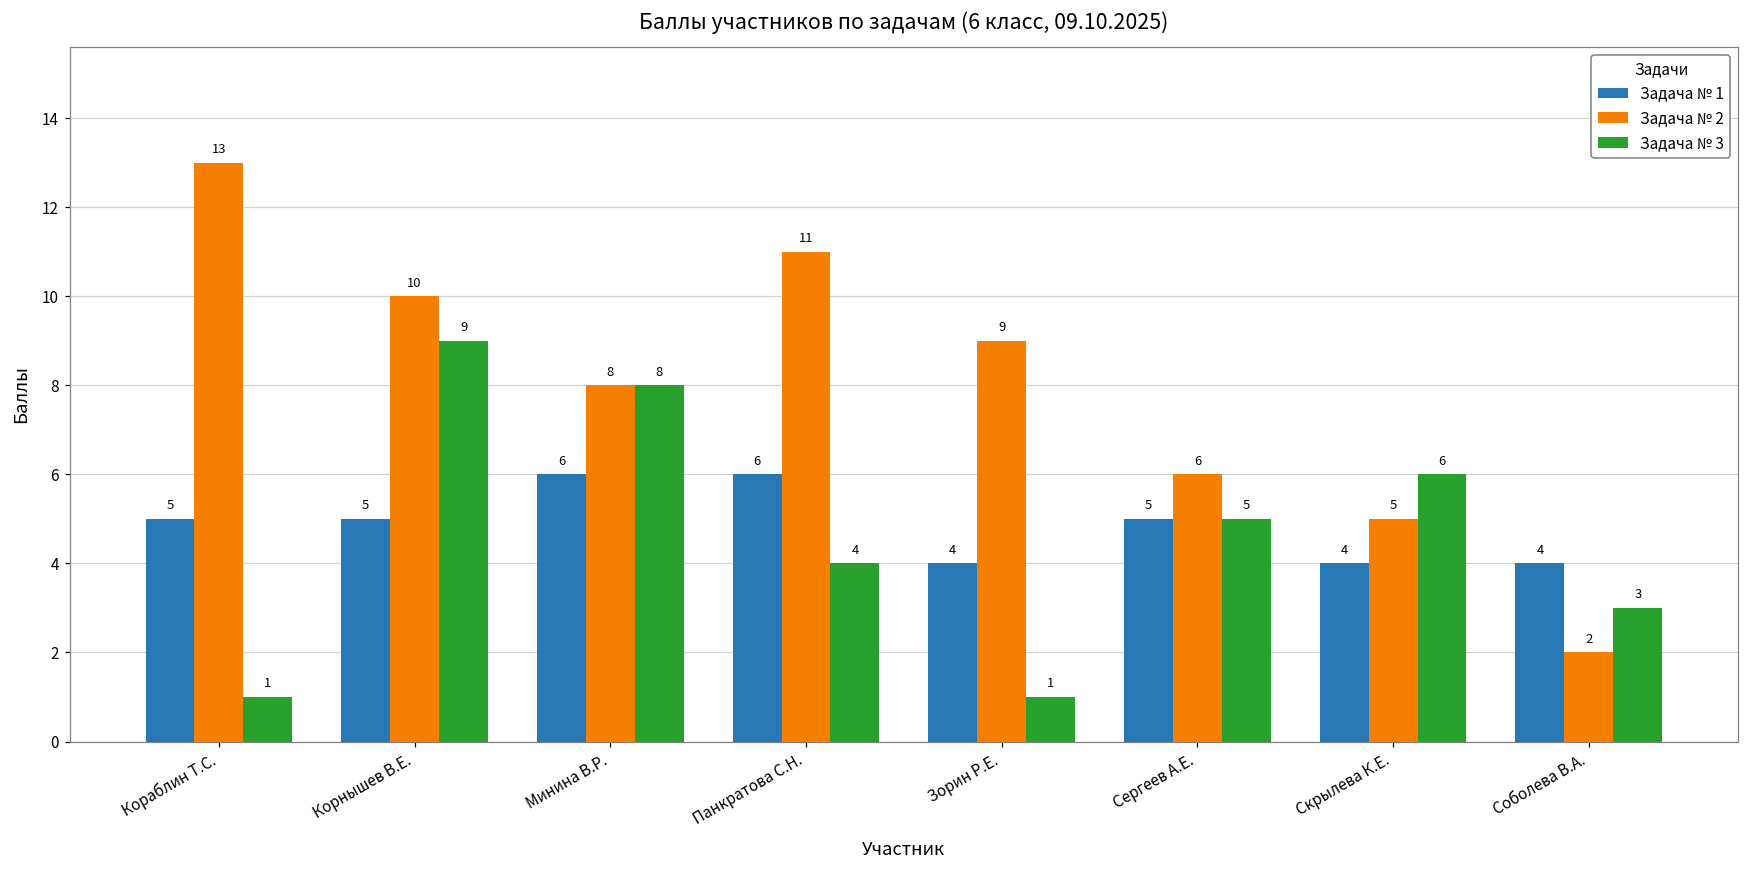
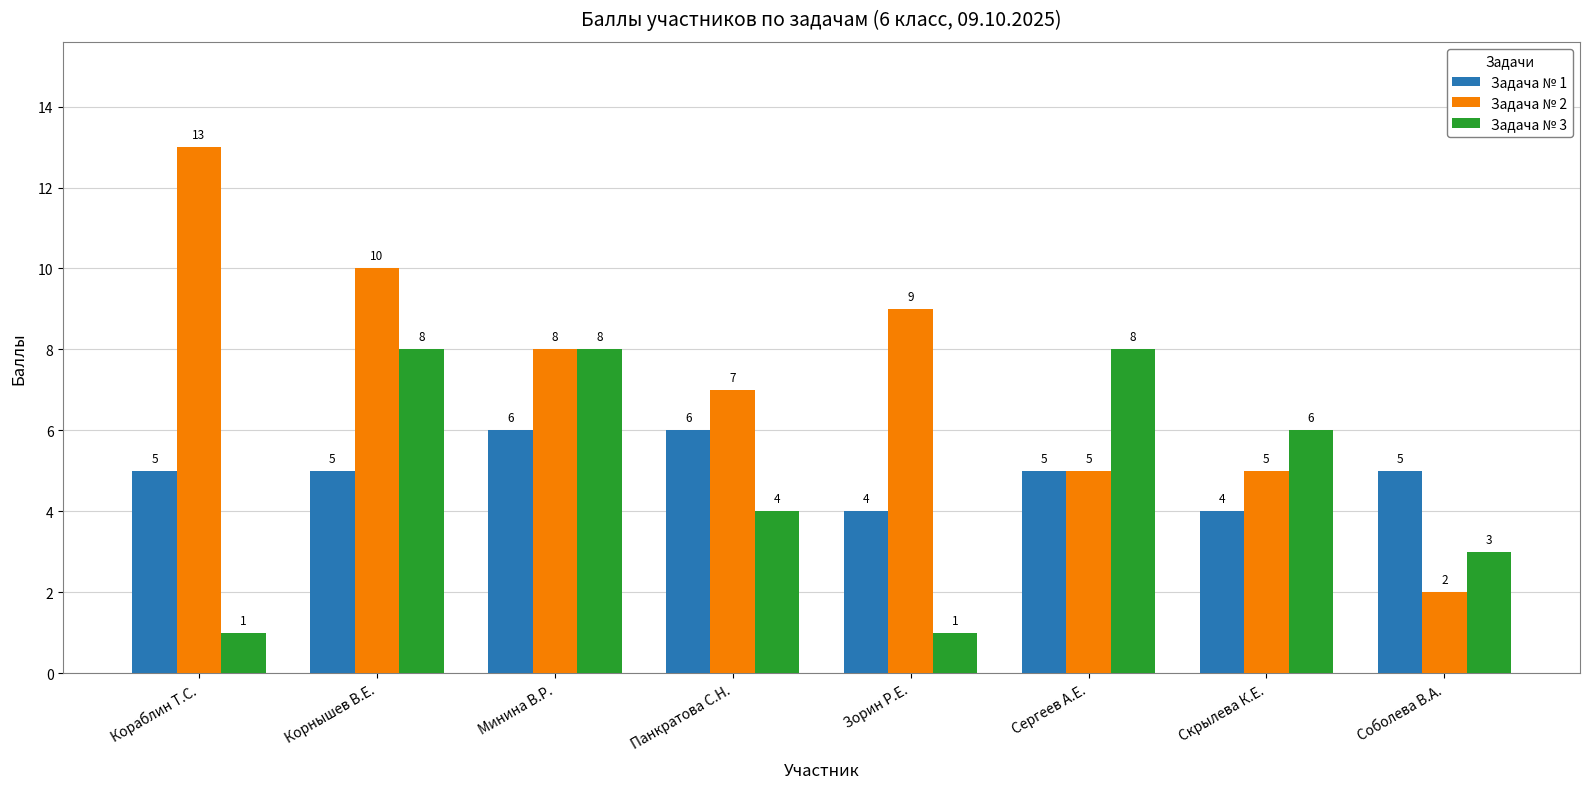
  {
    "Задача № 1": {
      "Кораблин Т.С.": 5,
      "Корнышев В.Е.": 5,
      "Минина В.Р.": 6,
      "Панкратова С.Н.": 6,
      "Зорин Р.Е.": 4,
      "Сергеев А.Е.": 5,
      "Скрылева К.Е.": 4,
-     "Соболева В.А.": 4
+     "Соболева В.А.": 5
    },
    "Задача № 2": {
      "Кораблин Т.С.": 13,
      "Корнышев В.Е.": 10,
      "Минина В.Р.": 8,
-     "Панкратова С.Н.": 11,
+     "Панкратова С.Н.": 7,
      "Зорин Р.Е.": 9,
-     "Сергеев А.Е.": 6,
+     "Сергеев А.Е.": 5,
      "Скрылева К.Е.": 5,
      "Соболева В.А.": 2
    },
    "Задача № 3": {
      "Кораблин Т.С.": 1,
-     "Корнышев В.Е.": 9,
+     "Корнышев В.Е.": 8,
      "Минина В.Р.": 8,
      "Панкратова С.Н.": 4,
      "Зорин Р.Е.": 1,
-     "Сергеев А.Е.": 5,
+     "Сергеев А.Е.": 8,
      "Скрылева К.Е.": 6,
      "Соболева В.А.": 3
    }
  }
